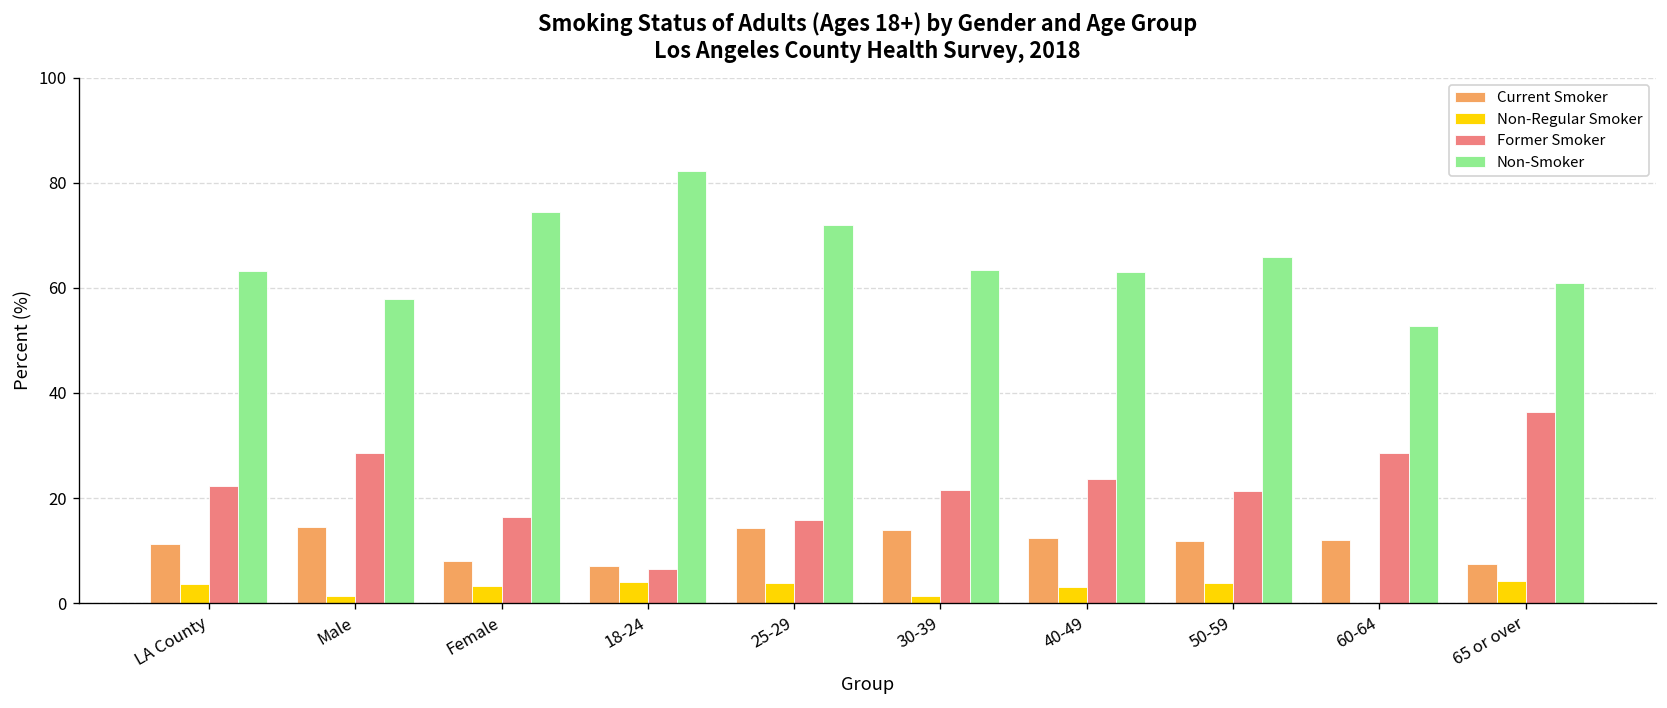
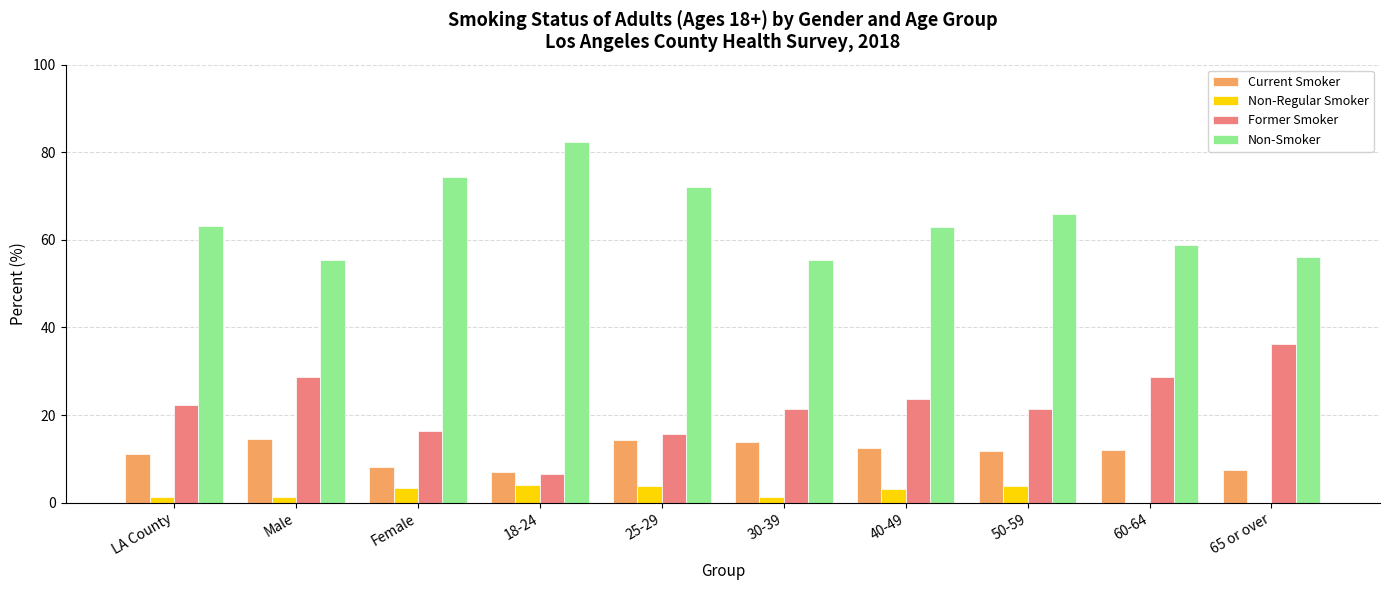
  {
    "Non-Regular Smoker": {
-     "LA County": 4,
+     "LA County": 1,
      "Male": 1,
      "Female": 3,
      "18-24": 4,
      "25-29": 4,
      "30-39": 1,
      "40-49": 3,
      "50-59": 4,
      "60-64": 0,
-     "65 or over": 4
+     "65 or over": 0
    },
    "Non-Smoker": {
      "LA County": 63,
-     "Male": 58,
+     "Male": 56,
      "Female": 74,
      "18-24": 82,
      "25-29": 72,
-     "30-39": 63,
+     "30-39": 55,
      "40-49": 63,
      "50-59": 66,
-     "60-64": 53,
-     "65 or over": 61
+     "60-64": 59,
+     "65 or over": 56
    }
  }
